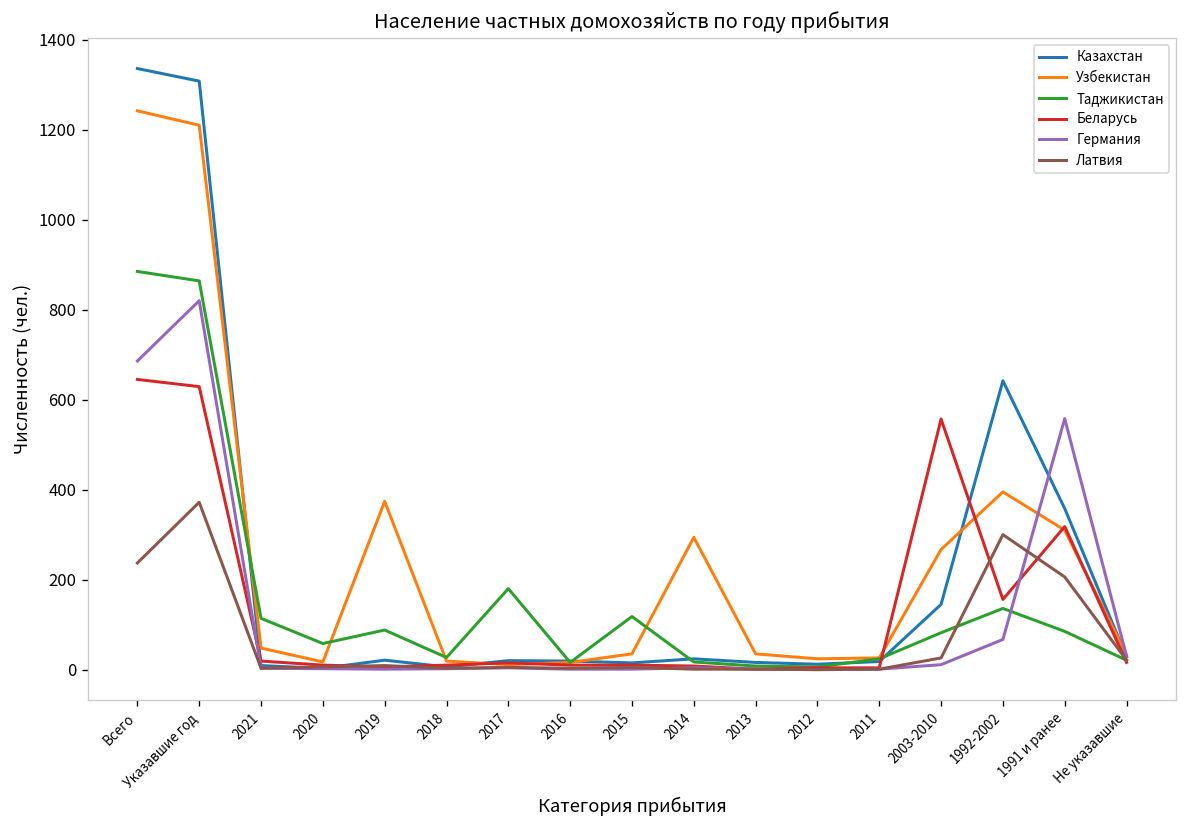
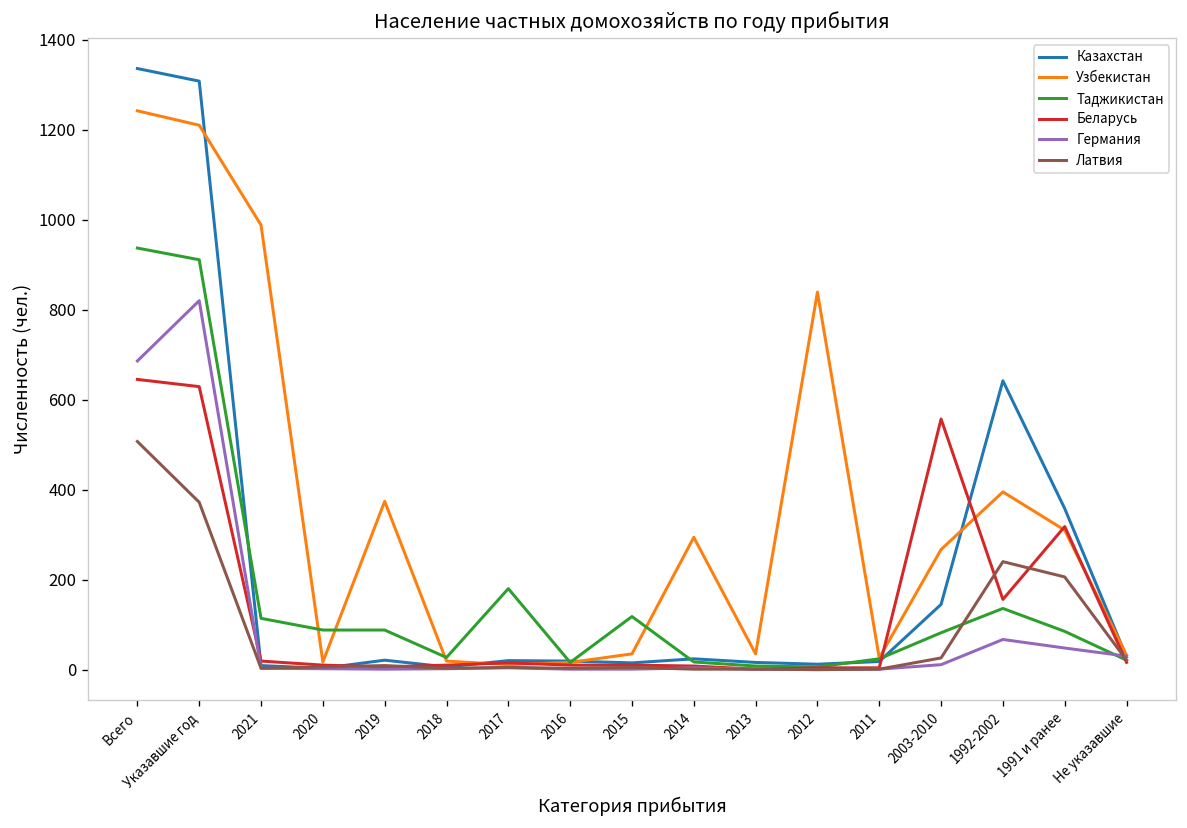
  {
    "Казахстан": {
      "Всего": 1340,
      "Указавшие год": 1310,
      "2019": 20,
      "2014": 20,
      "2013": 20,
      "2003-2010": 150,
      "1992-2002": 640,
      "1991 и ранее": 360
    },
    "Узбекистан": {
      "Всего": 1240,
      "Указавшие год": 1210,
-     "2021": 50,
+     "2021": 990,
      "2020": 20,
      "2019": 370,
      "2018": 20,
      "2015": 40,
      "2014": 290,
      "2013": 40,
-     "2012": 20,
+     "2012": 840,
      "2003-2010": 270,
      "1992-2002": 400,
      "1991 и ранее": 310
    },
    "Таджикистан": {
-     "Всего": 890,
-     "Указавшие год": 860,
+     "Всего": 940,
+     "Указавшие год": 910,
      "2021": 110,
-     "2020": 60,
+     "2020": 90,
      "2019": 90,
      "2018": 30,
      "2017": 180,
      "2015": 120,
      "2014": 20,
      "2013": 10,
      "2003-2010": 80,
      "1992-2002": 140,
      "1991 и ранее": 90
    },
    "Беларусь": {
      "Всего": 650,
      "Указавшие год": 630,
      "2021": 20,
      "2003-2010": 560,
      "1992-2002": 160,
      "1991 и ранее": 320
    },
    "Германия": {
      "Всего": 690,
      "Указавшие год": 820,
      "2003-2010": 10,
      "1992-2002": 70,
-     "1991 и ранее": 560
+     "1991 и ранее": 50
    },
    "Латвия": {
-     "Всего": 240,
+     "Всего": 510,
      "Указавшие год": 370,
      "2003-2010": 30,
-     "1992-2002": 300,
+     "1992-2002": 240,
      "1991 и ранее": 210
    }
  }
